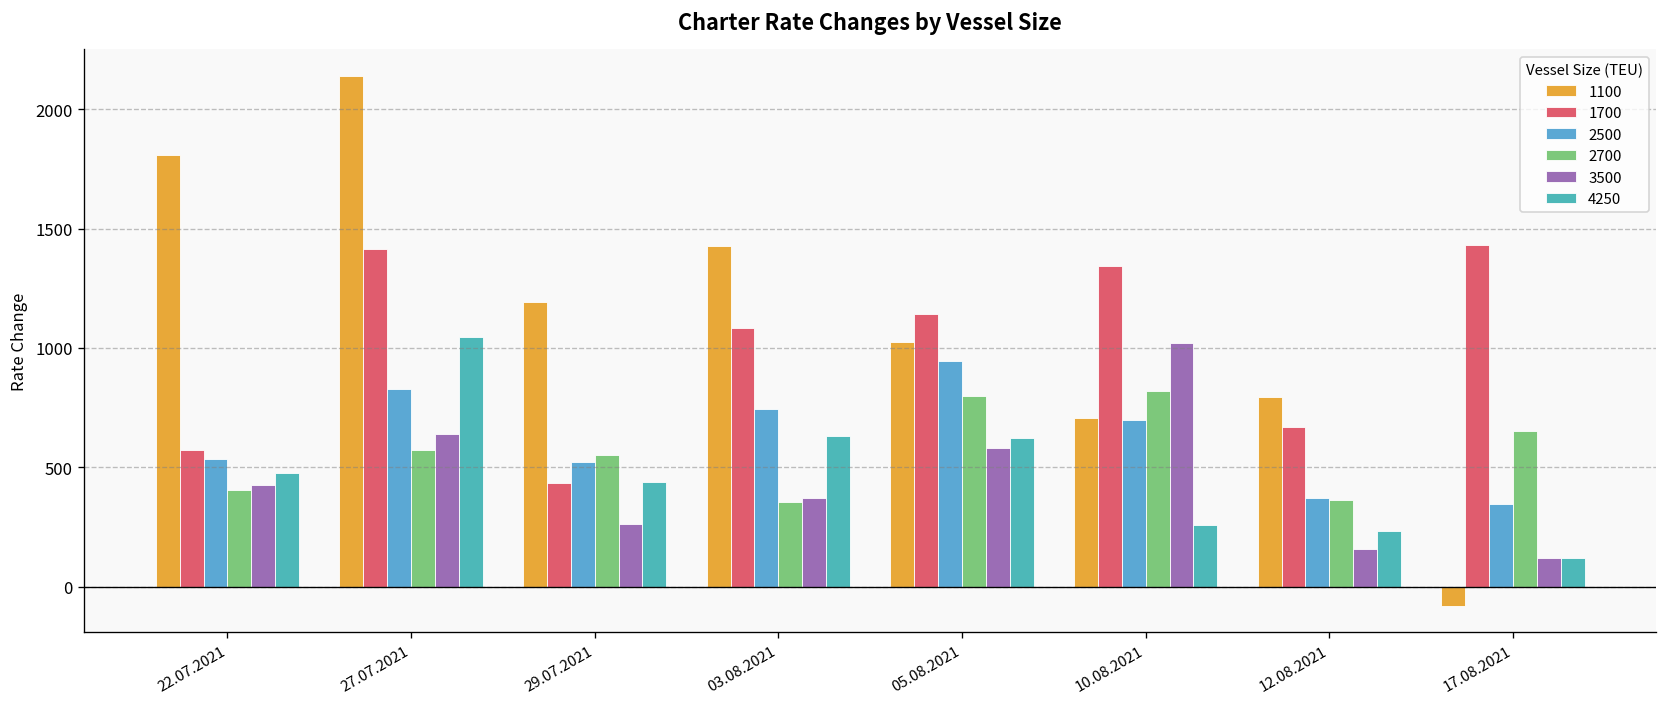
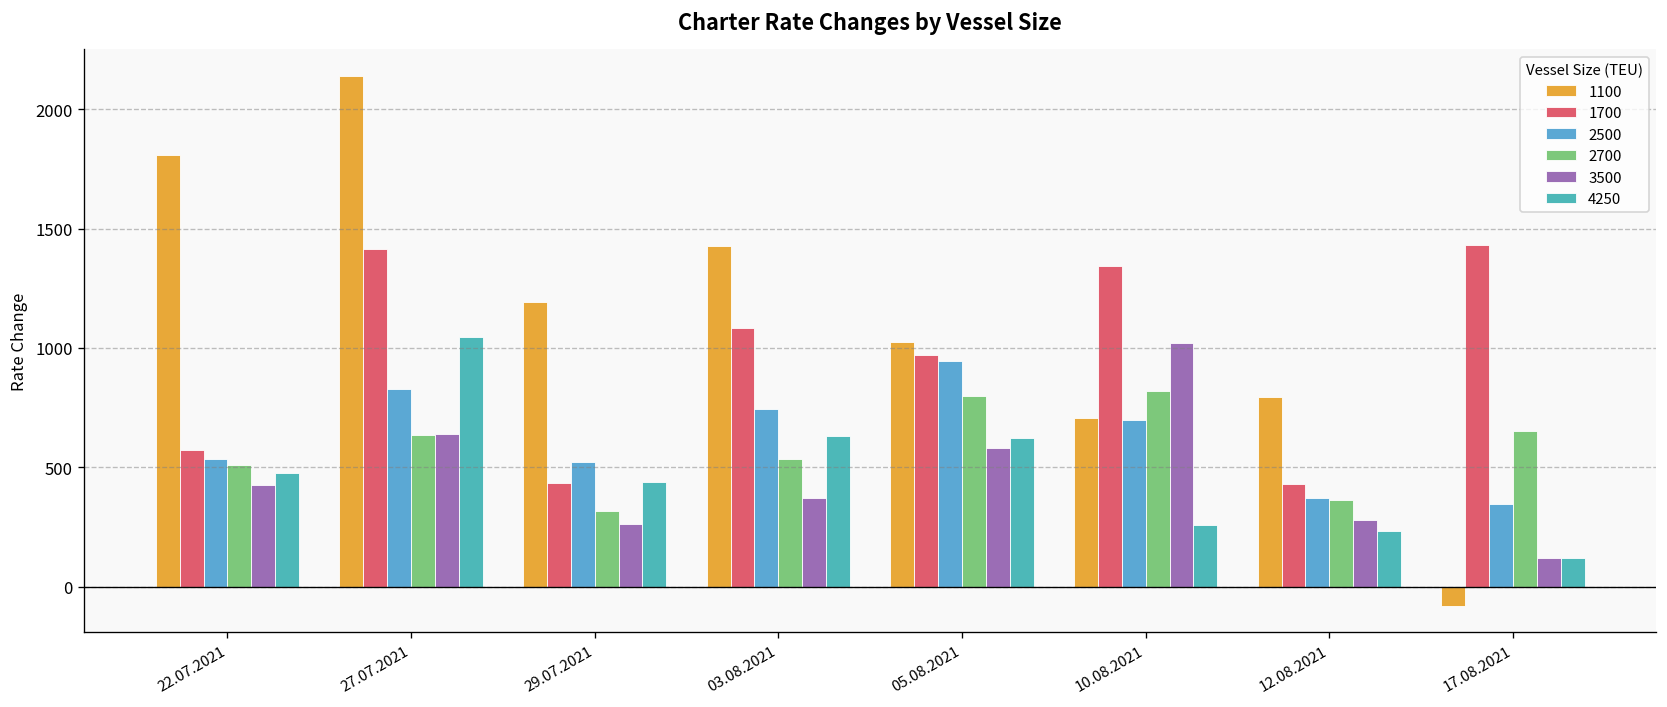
  {
    "1100": {
      "22.07.2021": 1810,
      "27.07.2021": 2140,
      "29.07.2021": 1190,
      "03.08.2021": 1430,
      "05.08.2021": 1030,
      "10.08.2021": 710,
      "12.08.2021": 800,
      "17.08.2021": -80
    },
    "1700": {
      "22.07.2021": 570,
      "27.07.2021": 1410,
      "29.07.2021": 440,
      "03.08.2021": 1080,
-     "05.08.2021": 1140,
+     "05.08.2021": 970,
      "10.08.2021": 1350,
-     "12.08.2021": 670,
+     "12.08.2021": 430,
      "17.08.2021": 1430
    },
    "2700": {
-     "22.07.2021": 410,
-     "27.07.2021": 570,
-     "29.07.2021": 550,
-     "03.08.2021": 360,
+     "22.07.2021": 510,
+     "27.07.2021": 640,
+     "29.07.2021": 320,
+     "03.08.2021": 540,
      "05.08.2021": 800,
      "10.08.2021": 820,
      "12.08.2021": 360,
      "17.08.2021": 650
    },
    "3500": {
      "22.07.2021": 430,
      "27.07.2021": 640,
      "29.07.2021": 270,
      "03.08.2021": 370,
      "05.08.2021": 580,
      "10.08.2021": 1020,
-     "12.08.2021": 160,
+     "12.08.2021": 280,
      "17.08.2021": 120
    }
  }
